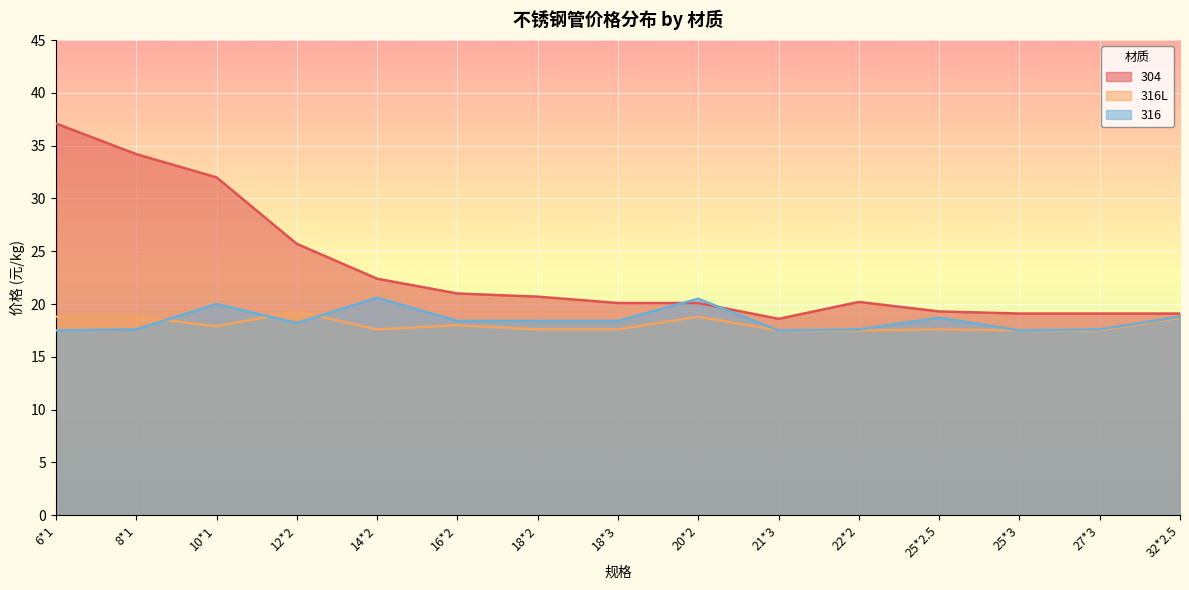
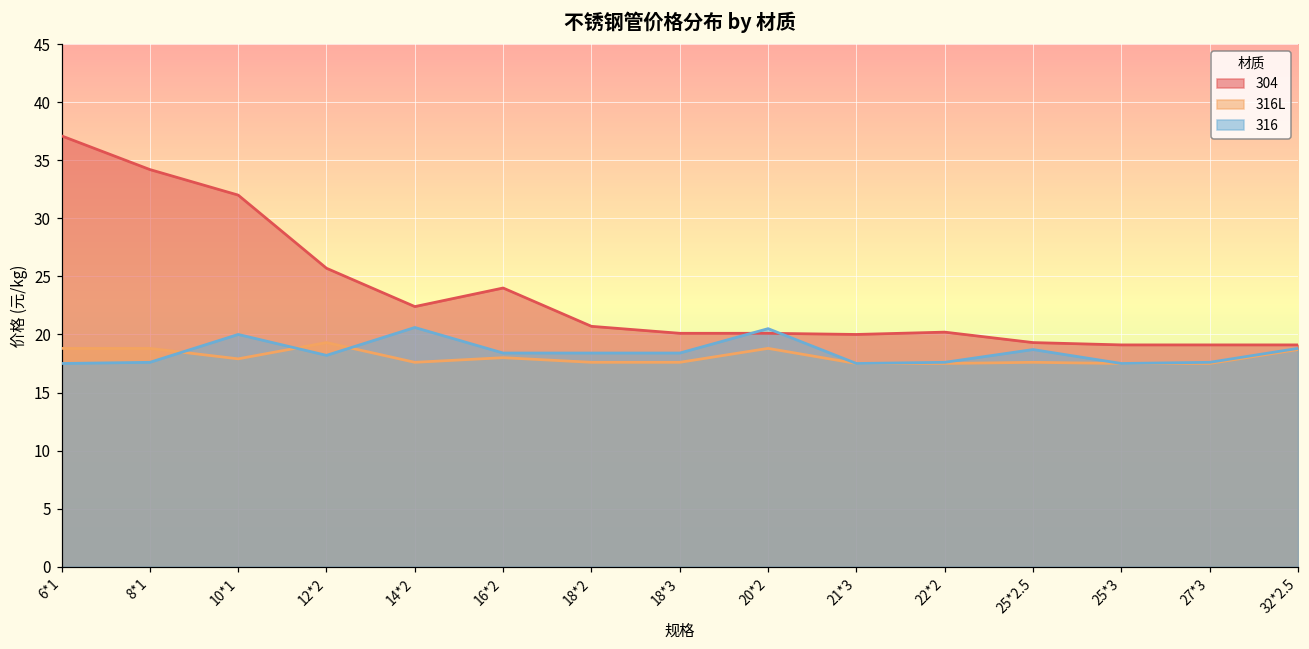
  {
    "304": {
      "6*1": 37.1,
      "8*1": 34.2,
      "10*1": 32.0,
      "12*2": 25.7,
      "14*2": 22.4,
-     "16*2": 21,
+     "16*2": 24,
      "18*2": 20.7,
      "18*3": 20.1,
      "20*2": 20.1,
-     "21*3": 18.6,
+     "21*3": 20.0,
      "22*2": 20.2,
      "25*2.5": 19.3,
      "25*3": 19.1,
      "27*3": 19.1,
      "32*2.5": 19.1
    },
    "316L": {
      "6*1": 18.8,
      "8*1": 18.8,
      "10*1": 17.9,
      "12*2": 19.3,
      "14*2": 17.6,
      "16*2": 18.0,
      "18*2": 17.6,
      "18*3": 17.6,
      "20*2": 18.8,
      "25*2.5": 17.6
    },
    "316": {
      "6*1": 17.5,
      "8*1": 17.6,
      "10*1": 20.0,
      "12*2": 18.2,
      "14*2": 20.6,
      "16*2": 18.4,
      "18*2": 18.4,
      "18*3": 18.4,
      "20*2": 20.5,
      "25*2.5": 18.7
    }
  }
